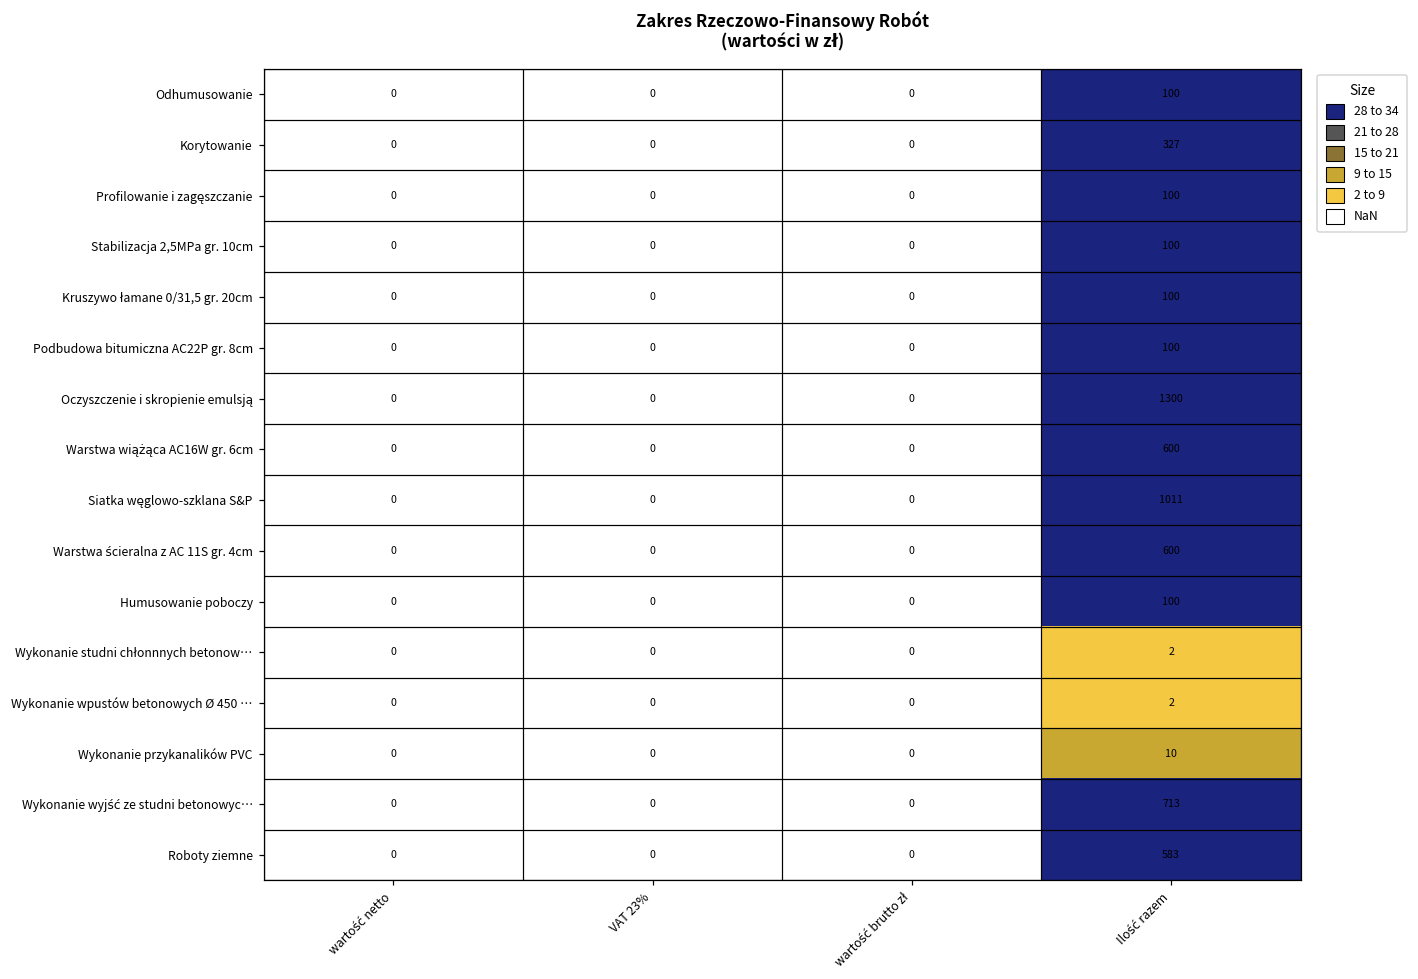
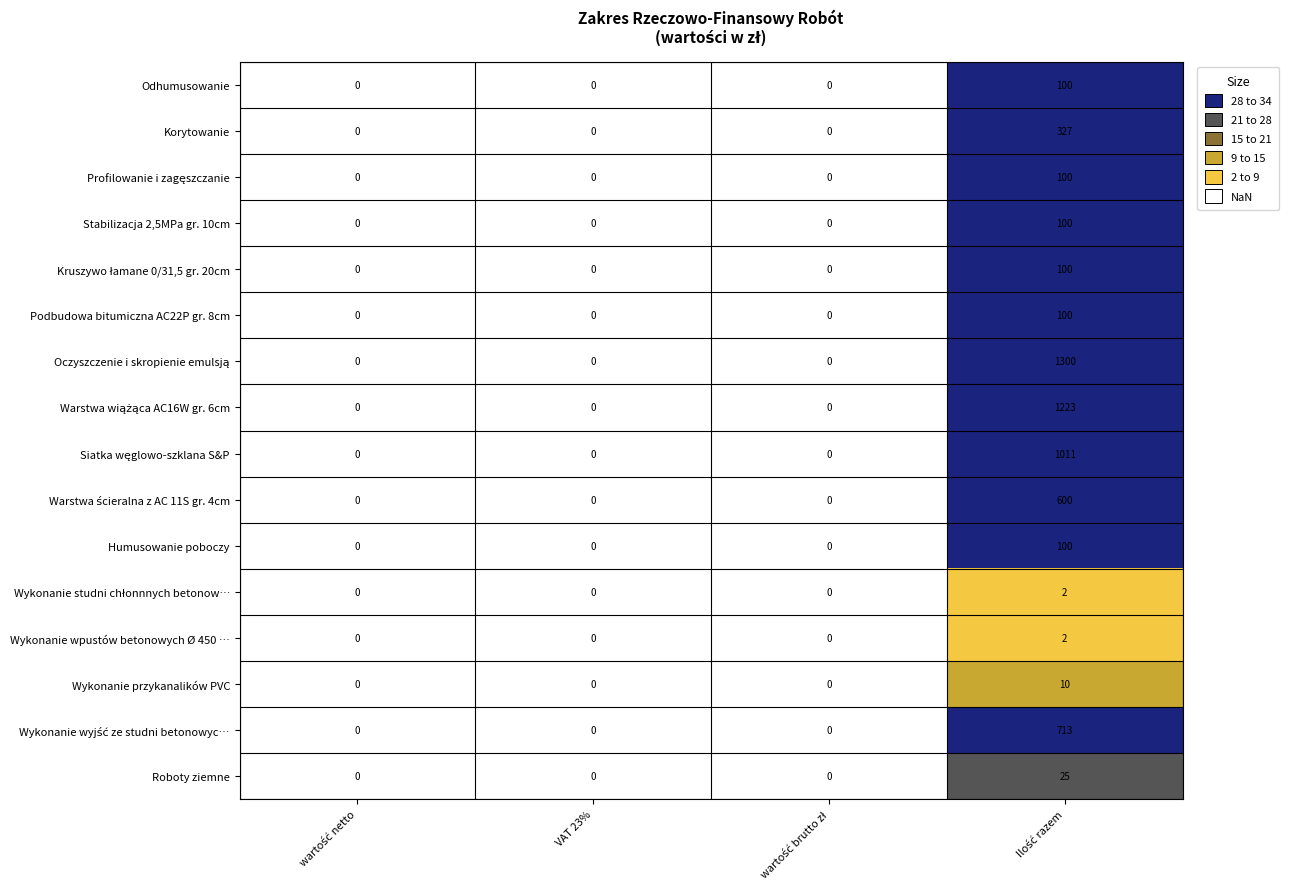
  {
    "Odhumusowanie": {
      "wartość netto": 0,
      "VAT 23%": 0,
      "wartość brutto zł": 0,
      "Ilość razem": 100
    },
    "Korytowanie": {
      "wartość netto": 0,
      "VAT 23%": 0,
      "wartość brutto zł": 0,
      "Ilość razem": 327
    },
    "Profilowanie i zagęszczanie": {
      "wartość netto": 0,
      "VAT 23%": 0,
      "wartość brutto zł": 0,
      "Ilość razem": 100
    },
    "Stabilizacja 2,5MPa gr. 10cm": {
      "wartość netto": 0,
      "VAT 23%": 0,
      "wartość brutto zł": 0,
      "Ilość razem": 100
    },
    "Kruszywo łamane 0/31,5 gr. 20cm": {
      "wartość netto": 0,
      "VAT 23%": 0,
      "wartość brutto zł": 0,
      "Ilość razem": 100
    },
    "Podbudowa bitumiczna AC22P gr. 8cm": {
      "wartość netto": 0,
      "VAT 23%": 0,
      "wartość brutto zł": 0,
      "Ilość razem": 100
    },
    "Oczyszczenie i skropienie emulsją": {
      "wartość netto": 0,
      "VAT 23%": 0,
      "wartość brutto zł": 0,
      "Ilość razem": 1300
    },
    "Warstwa wiążąca AC16W gr. 6cm": {
      "wartość netto": 0,
      "VAT 23%": 0,
      "wartość brutto zł": 0,
-     "Ilość razem": 600
+     "Ilość razem": 1223
    },
    "Siatka węglowo-szklana S&P": {
      "wartość netto": 0,
      "VAT 23%": 0,
      "wartość brutto zł": 0,
      "Ilość razem": 1011
    },
    "Warstwa ścieralna z AC 11S gr. 4cm": {
      "wartość netto": 0,
      "VAT 23%": 0,
      "wartość brutto zł": 0,
      "Ilość razem": 600
    },
    "Humusowanie poboczy": {
      "wartość netto": 0,
      "VAT 23%": 0,
      "wartość brutto zł": 0,
      "Ilość razem": 100
    },
    "Wykonanie studni chłonnnych betonow…": {
      "wartość netto": 0,
      "VAT 23%": 0,
      "wartość brutto zł": 0,
      "Ilość razem": 2
    },
    "Wykonanie wpustów betonowych Ø 450 …": {
      "wartość netto": 0,
      "VAT 23%": 0,
      "wartość brutto zł": 0,
      "Ilość razem": 2
    },
    "Wykonanie przykanalików PVC": {
      "wartość netto": 0,
      "VAT 23%": 0,
      "wartość brutto zł": 0,
      "Ilość razem": 10
    },
    "Wykonanie wyjść ze studni betonowyc…": {
      "wartość netto": 0,
      "VAT 23%": 0,
      "wartość brutto zł": 0,
      "Ilość razem": 713
    },
    "Roboty ziemne": {
      "wartość netto": 0,
      "VAT 23%": 0,
      "wartość brutto zł": 0,
-     "Ilość razem": 583
+     "Ilość razem": 25
    }
  }
